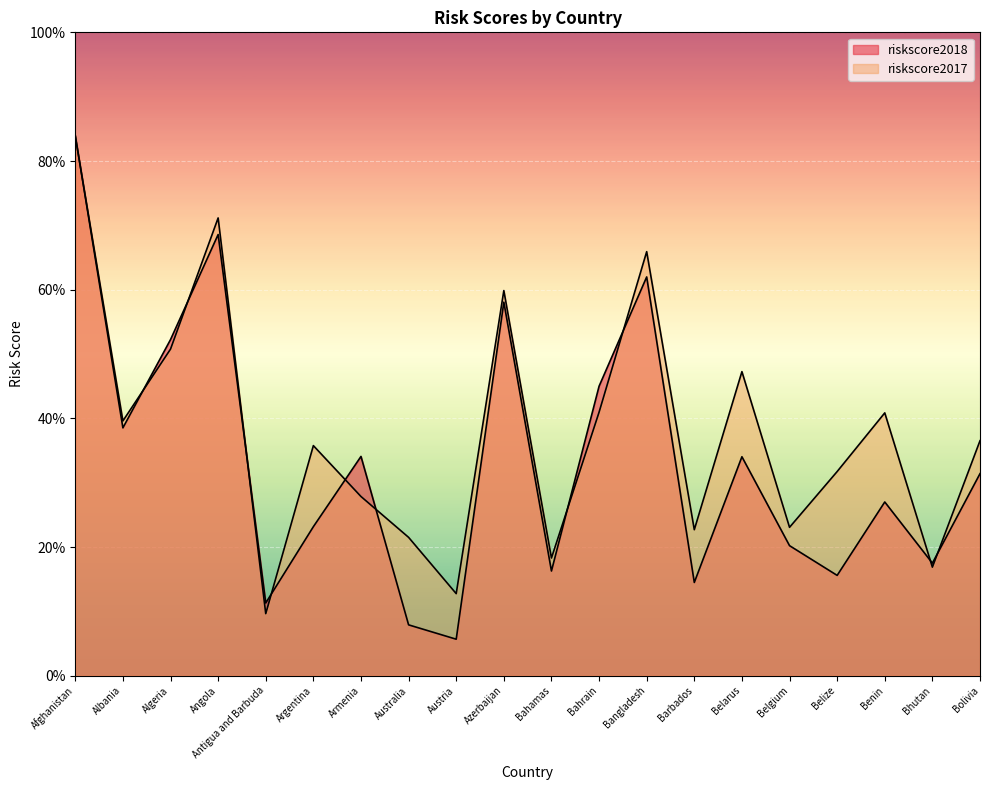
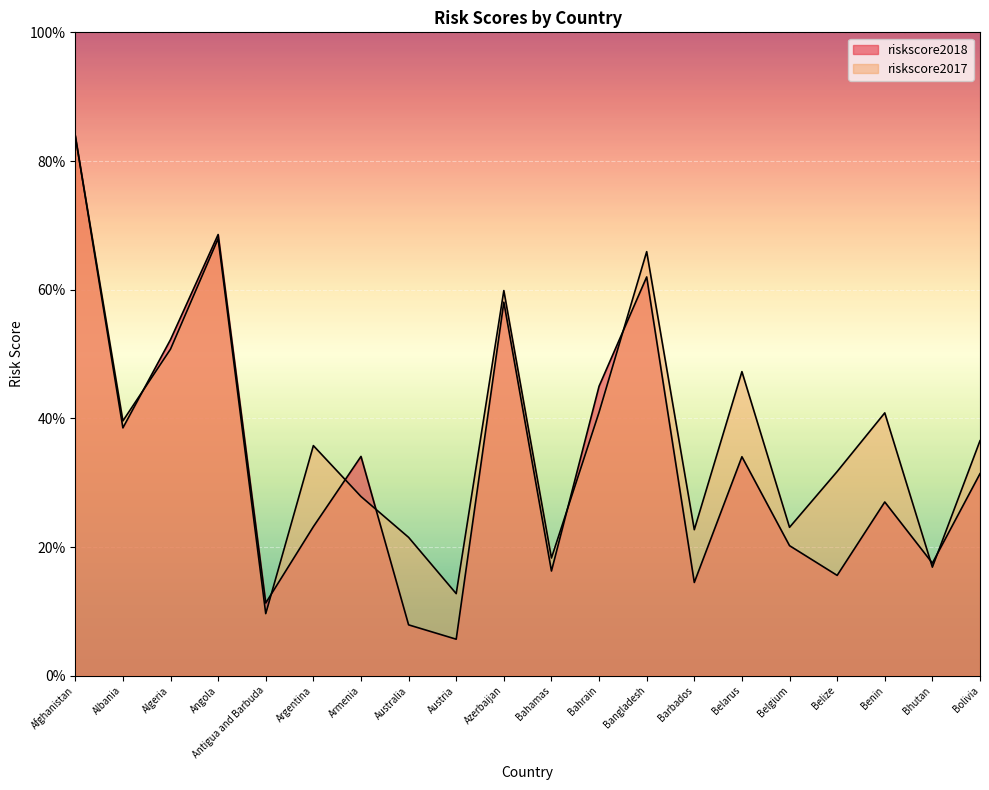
  {
    "riskscore2018": {
      "Albania": "39%",
      "Algeria": "52%",
      "Angola": "69%",
      "Antigua and Barbuda": "11%",
      "Argentina": "23%",
      "Armenia": "34%",
      "Australia": "8%",
      "Austria": "6%",
      "Azerbaijan": "58%",
      "Bahamas": "16%",
      "Bahrain": "45%",
      "Bangladesh": "62%",
      "Barbados": "14%",
      "Belarus": "34%",
      "Belgium": "20%",
      "Belize": "16%",
      "Benin": "27%",
      "Bhutan": "17%",
      "Bolivia": "31%"
    },
    "riskscore2017": {
      "Albania": "40%",
      "Algeria": "51%",
-     "Angola": "71%",
+     "Angola": "68%",
      "Antigua and Barbuda": "10%",
      "Argentina": "36%",
      "Armenia": "28%",
      "Australia": "22%",
      "Austria": "13%",
      "Azerbaijan": "60%",
      "Bahamas": "18%",
      "Bahrain": "41%",
      "Bangladesh": "66%",
      "Barbados": "23%",
      "Belarus": "47%",
      "Belgium": "23%",
      "Belize": "32%",
      "Benin": "41%",
      "Bhutan": "17%",
      "Bolivia": "37%"
    }
  }
